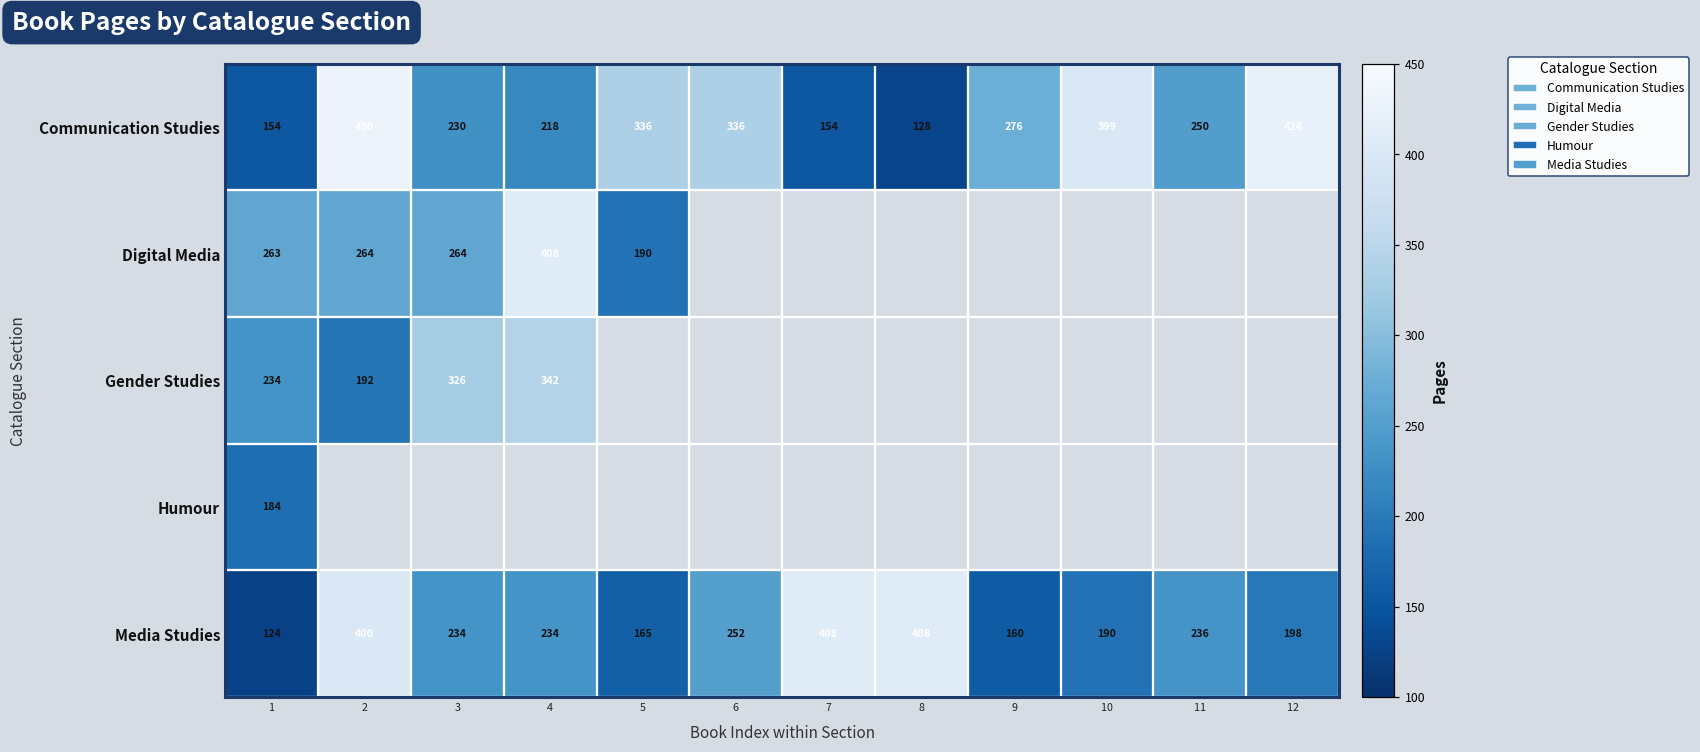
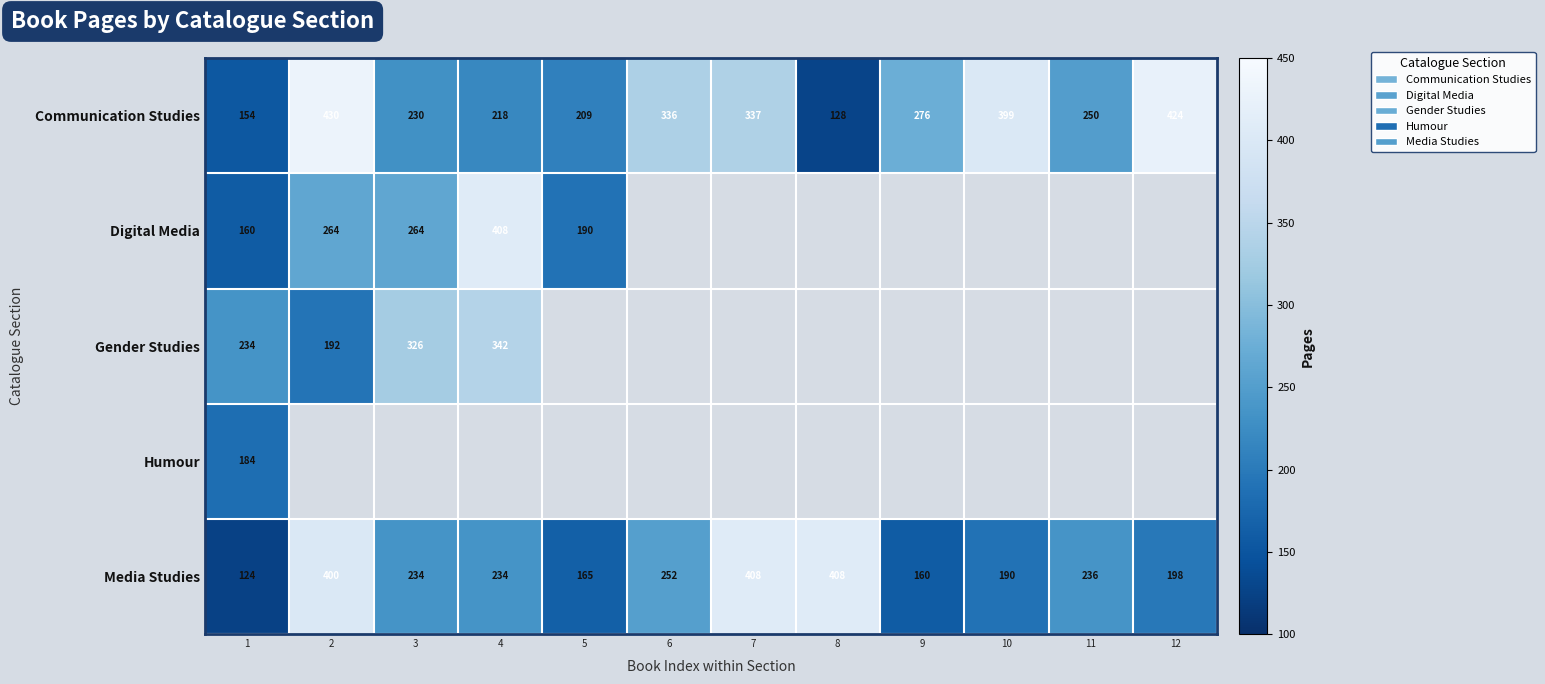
  {
    "Communication Studies": {
      "1": 154,
      "3": 230,
      "4": 218,
-     "5": 336,
+     "5": 209,
      "6": 336,
-     "7": 154,
+     "7": 337,
      "8": 128,
      "9": 276,
      "11": 250
    },
    "Digital Media": {
-     "1": 263,
+     "1": 160,
      "2": 264,
      "3": 264,
      "5": 190
    },
    "Gender Studies": {
      "1": 234,
      "2": 192,
      "3": 326,
      "4": 342
    },
    "Humour": {
      "1": 184
    },
    "Media Studies": {
      "1": 124,
      "3": 234,
      "4": 234,
      "5": 165,
      "6": 252,
      "9": 160,
      "10": 190,
      "11": 236,
      "12": 198
    }
  }
